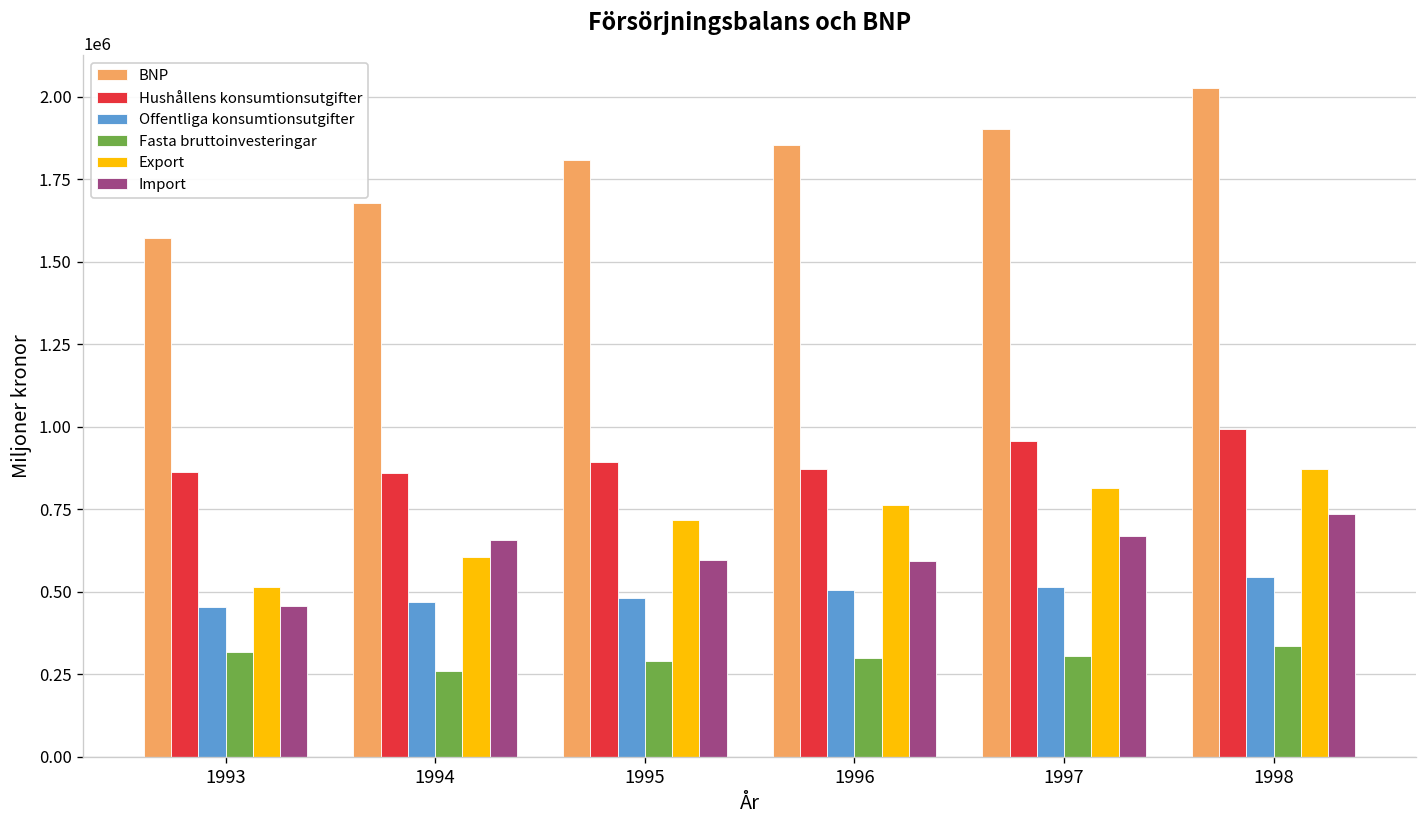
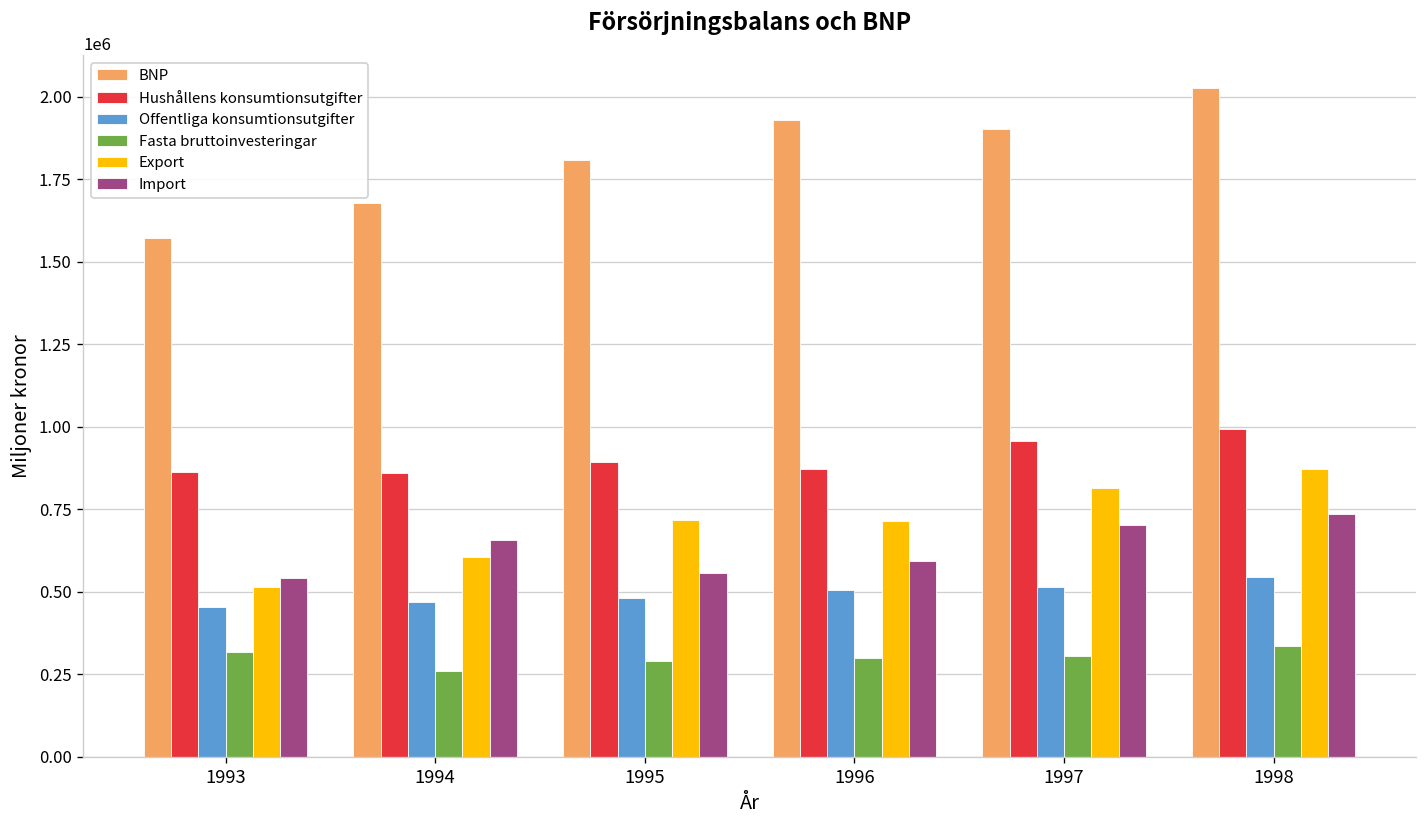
  {
    "BNP": {
      "1993": 1570000,
      "1995": 1810000,
-     "1996": 1850000,
+     "1996": 1930000,
      "1997": 1900000,
      "1998": 2030000
    },
    "Hushållens konsumtionsutgifter": {
      "1993": 860000,
      "1994": 860000,
      "1995": 890000,
      "1996": 870000,
      "1997": 960000,
      "1998": 990000
    },
    "Offentliga konsumtionsutgifter": {
      "1993": 450000,
      "1994": 470000,
      "1995": 480000,
      "1996": 510000,
      "1997": 520000,
      "1998": 540000
    },
    "Fasta bruttoinvesteringar": {
      "1993": 320000,
      "1994": 260000,
      "1995": 290000,
      "1996": 300000,
      "1997": 300000,
      "1998": 340000
    },
    "Export": {
      "1993": 510000,
      "1994": 610000,
      "1995": 720000,
-     "1996": 760000,
+     "1996": 710000,
      "1997": 810000,
      "1998": 870000
    },
    "Import": {
-     "1993": 460000,
+     "1993": 540000,
      "1994": 660000,
-     "1995": 600000,
+     "1995": 560000,
      "1996": 590000,
-     "1997": 670000,
+     "1997": 700000,
      "1998": 740000
    }
  }
